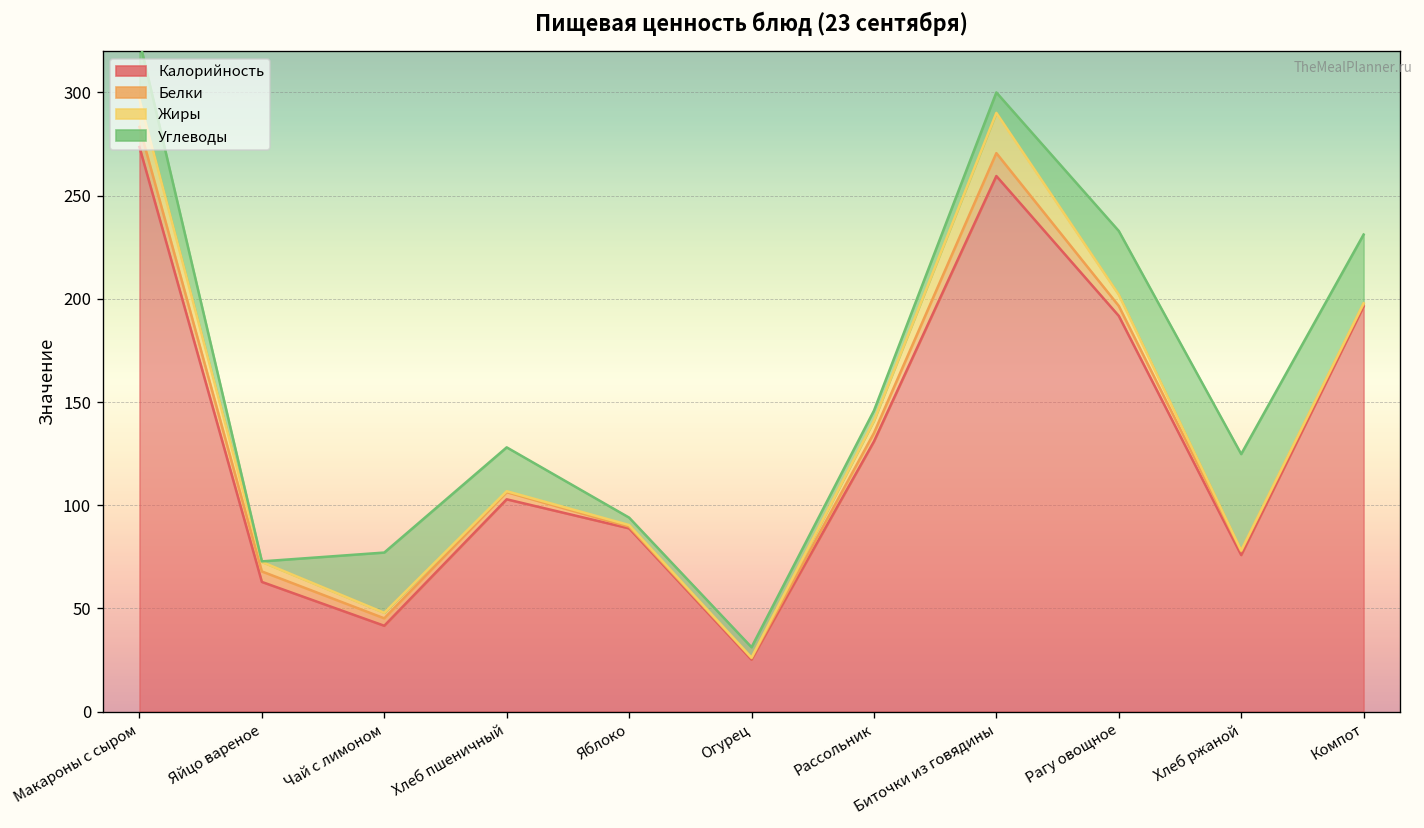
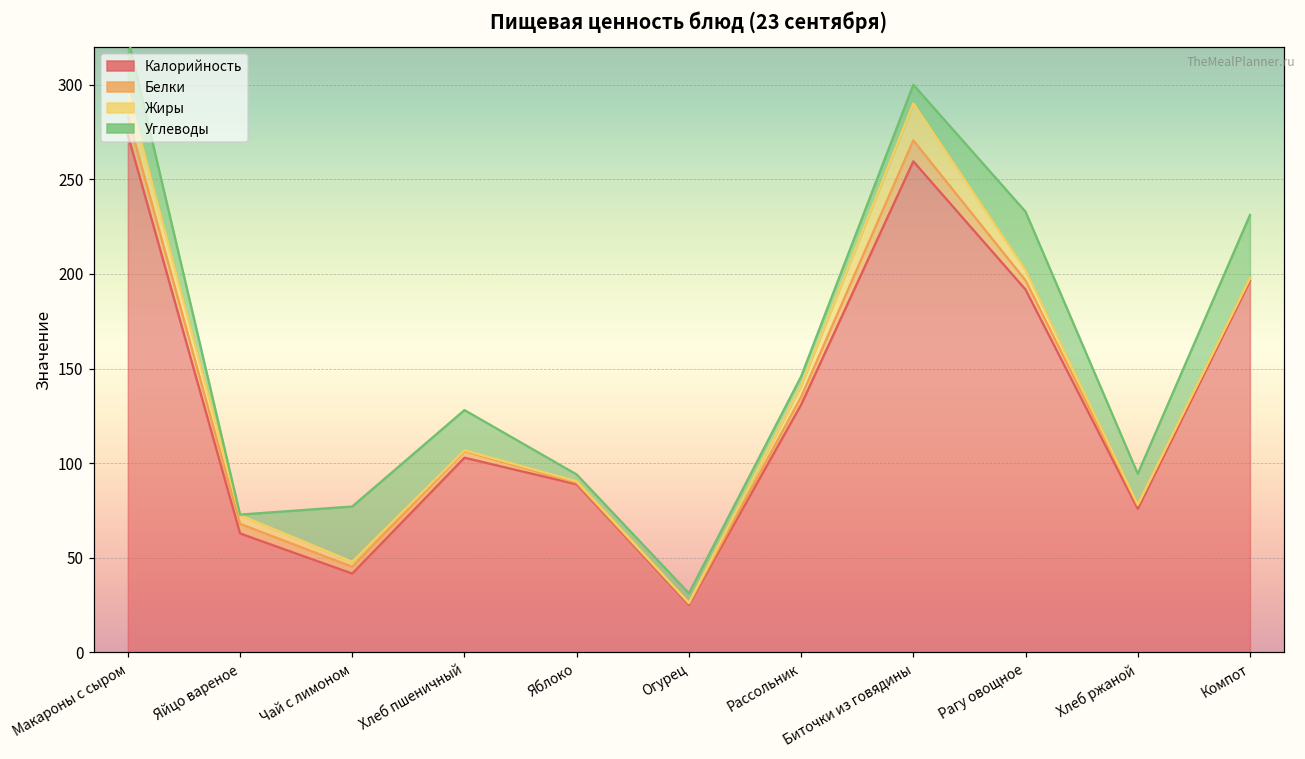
  {
    "Углеводы": {
      "Чай с лимоном": 29,
      "Хлеб пшеничный": 21,
      "Яблоко": 4,
      "Огурец": 5,
      "Рассольник": 5,
      "Биточки из говядины": 10,
      "Рагу овощное": 31,
-     "Хлеб ржаной": 47,
+     "Хлеб ржаной": 16,
      "Компот": 33
    }
  }
